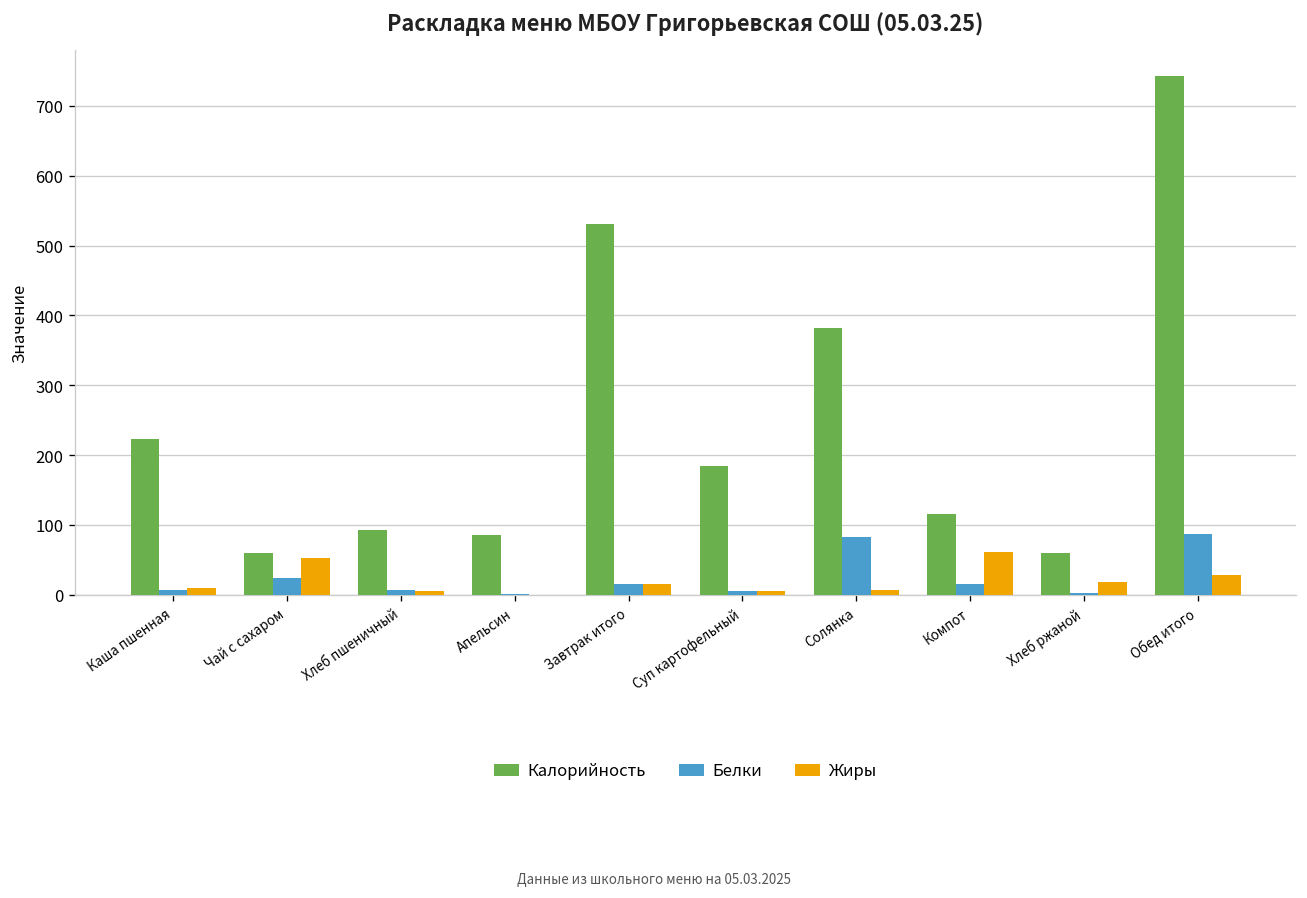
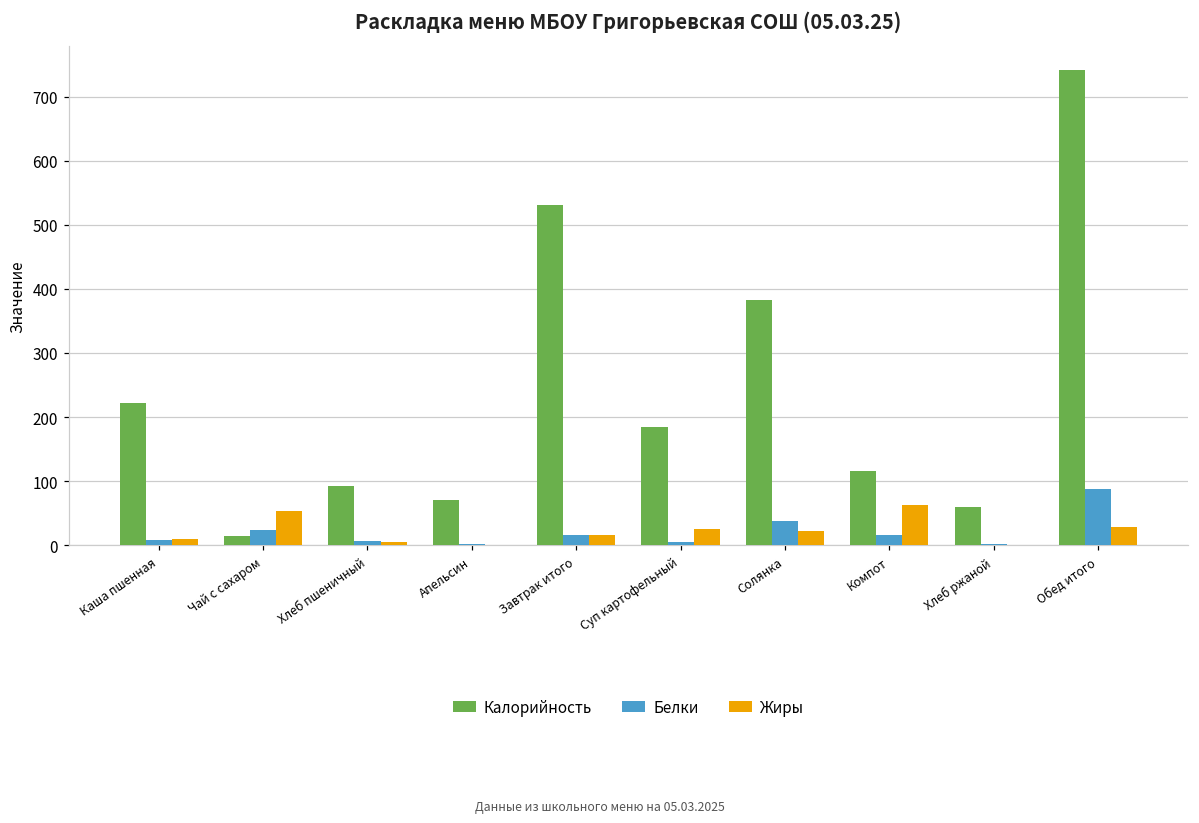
  {
    "Калорийность": {
      "Каша пшенная": 220,
-     "Чай с сахаром": 60,
+     "Чай с сахаром": 10,
      "Хлеб пшеничный": 90,
-     "Апельсин": 90,
+     "Апельсин": 70,
      "Завтрак итого": 530,
      "Суп картофельный": 180,
      "Солянка": 380,
      "Компот": 120,
      "Хлеб ржаной": 60,
      "Обед итого": 740
    },
    "Белки": {
      "Каша пшенная": 10,
      "Чай с сахаром": 20,
      "Хлеб пшеничный": 10,
      "Завтрак итого": 20,
      "Суп картофельный": 10,
-     "Солянка": 80,
+     "Солянка": 40,
      "Компот": 20,
      "Обед итого": 90
    },
    "Жиры": {
      "Каша пшенная": 10,
      "Чай с сахаром": 50,
      "Хлеб пшеничный": 10,
      "Завтрак итого": 20,
-     "Суп картофельный": 10,
-     "Солянка": 10,
+     "Суп картофельный": 30,
+     "Солянка": 20,
      "Компот": 60,
-     "Хлеб ржаной": 20,
+     "Хлеб ржаной": 0,
      "Обед итого": 30
    }
  }
